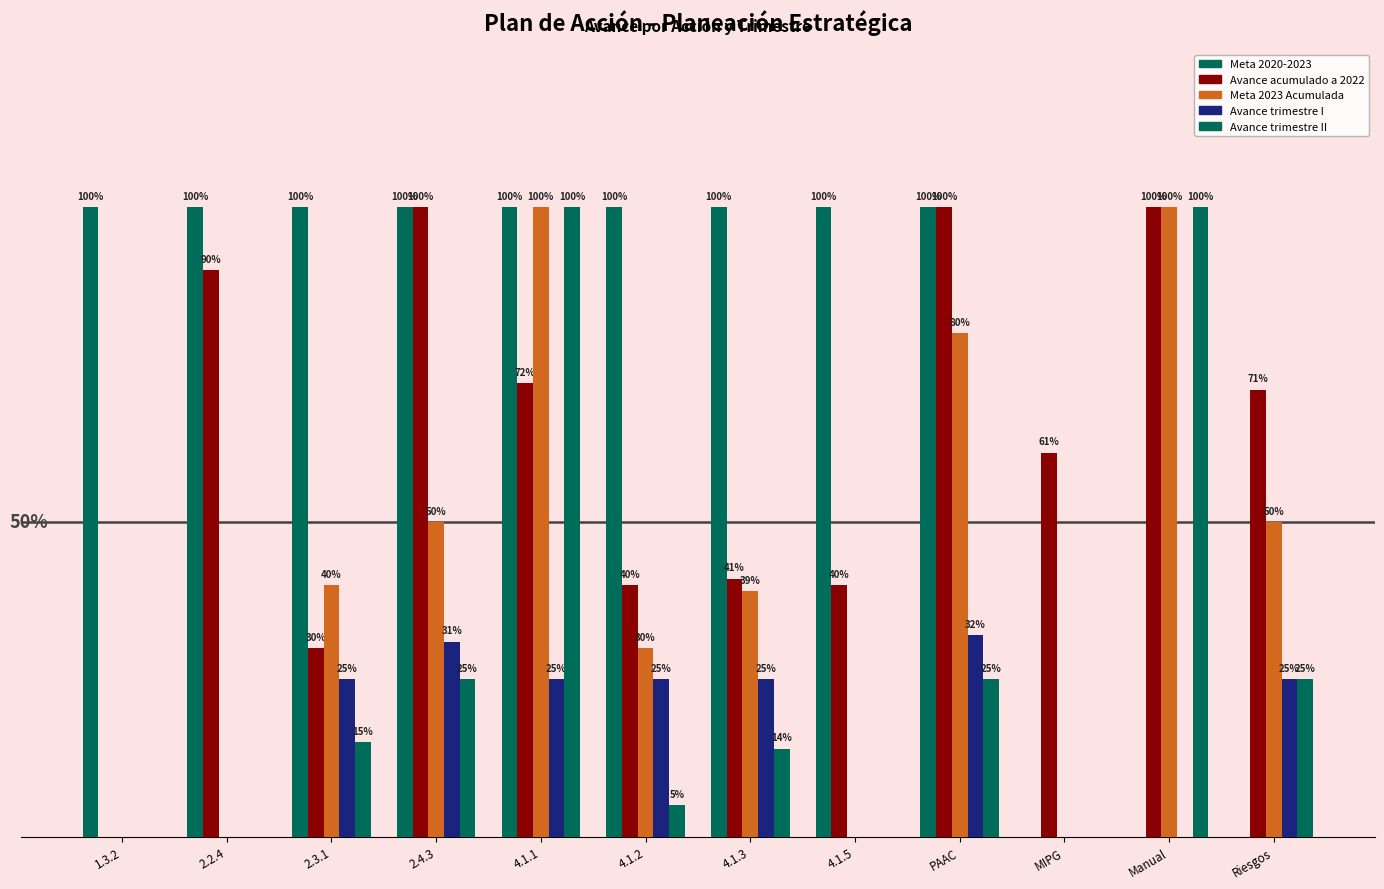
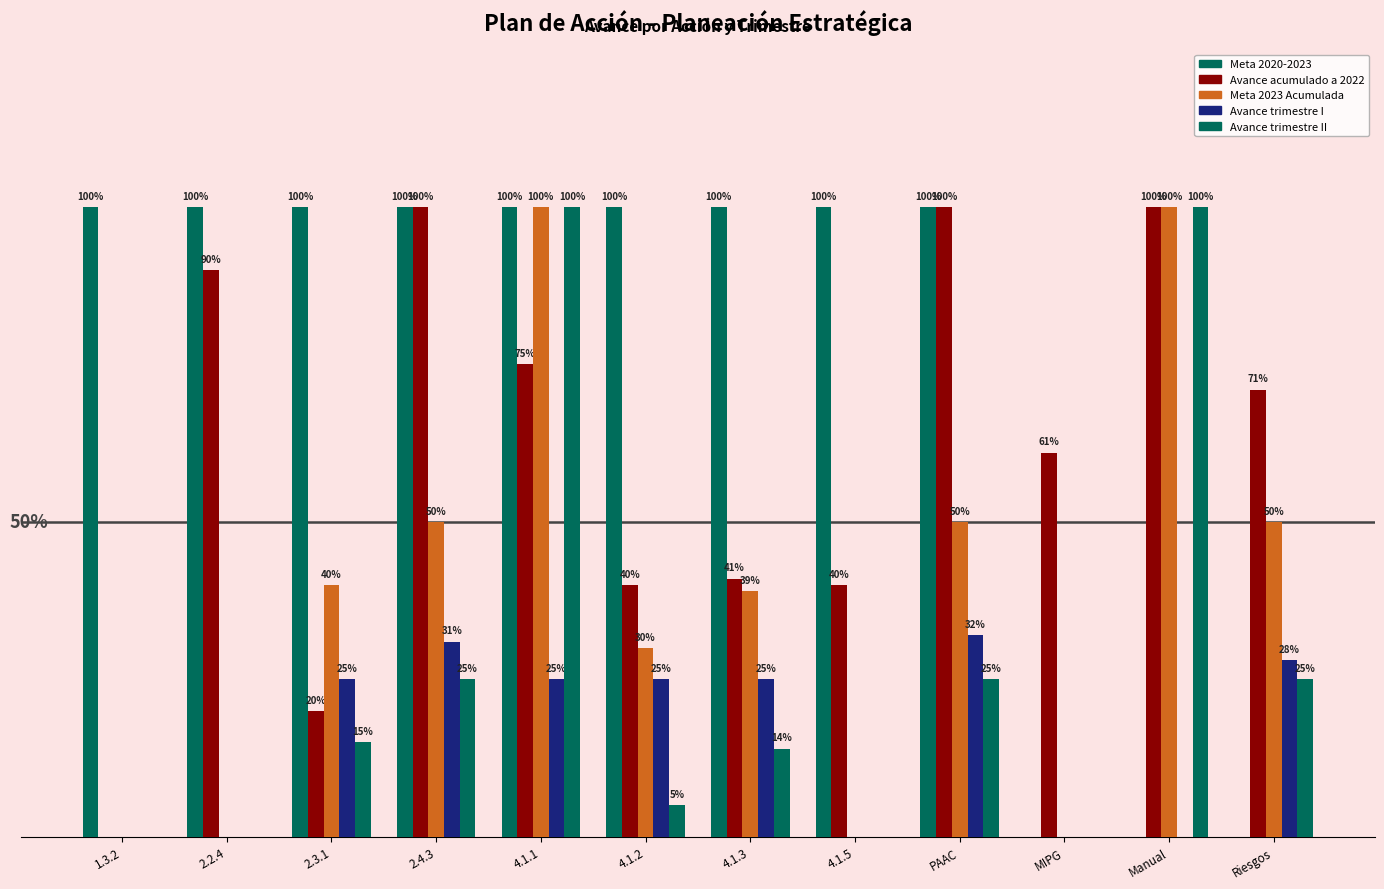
  {
    "Avance acumulado a 2022": {
      "2.2.4": "90%",
-     "2.3.1": "30%",
-     "4.1.1": "72%",
+     "2.3.1": "20%",
+     "4.1.1": "75%",
      "4.1.2": "40%",
      "4.1.3": "41%",
      "4.1.5": "40%",
      "MIPG": "61%",
      "Riesgos": "71%"
    },
    "Meta 2023 Acumulada": {
      "2.3.1": "40%",
      "2.4.3": "50%",
      "4.1.1": "100%",
      "4.1.2": "30%",
      "4.1.3": "39%",
-     "PAAC": "80%",
+     "PAAC": "50%",
      "Riesgos": "50%"
    },
    "Avance trimestre I": {
      "2.3.1": "25%",
      "2.4.3": "31%",
      "4.1.1": "25%",
      "4.1.2": "25%",
      "4.1.3": "25%",
      "PAAC": "32%",
-     "Riesgos": "25%"
+     "Riesgos": "28%"
    }
  }
